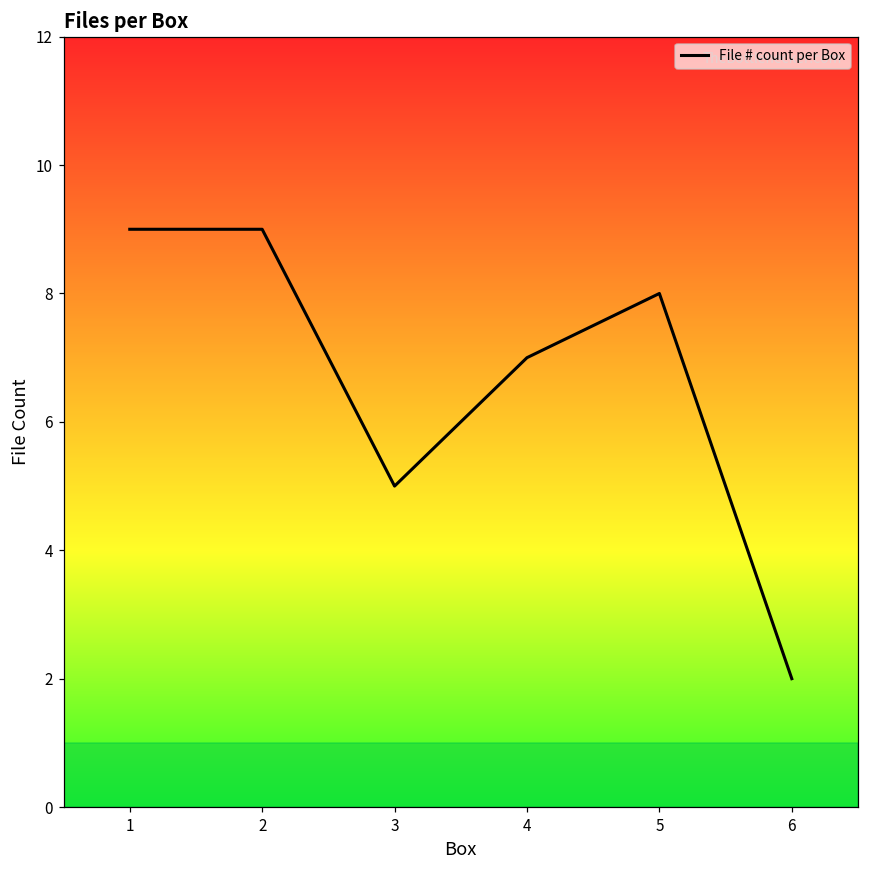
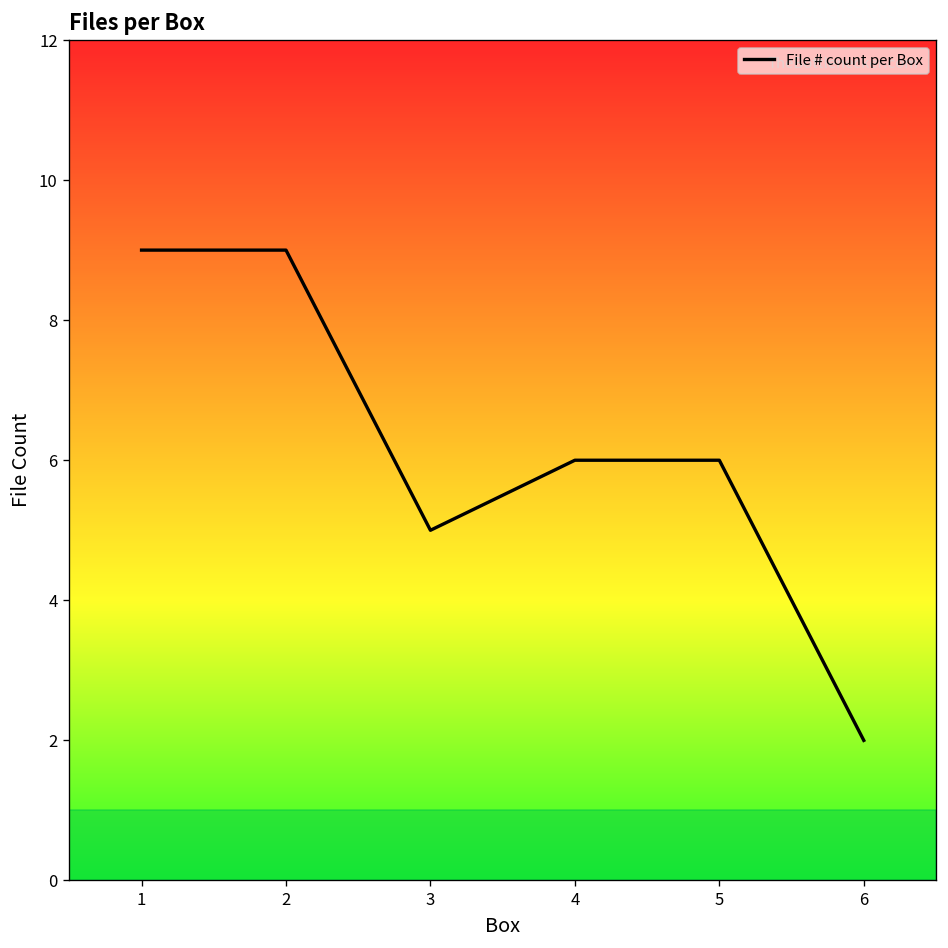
  {
    "1": 9,
    "2": 9,
    "3": 5,
-   "4": 7,
-   "5": 8,
+   "4": 6,
+   "5": 6,
    "6": 2
  }
